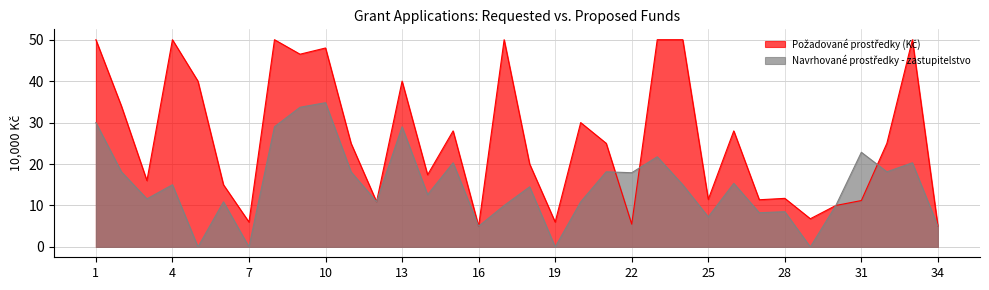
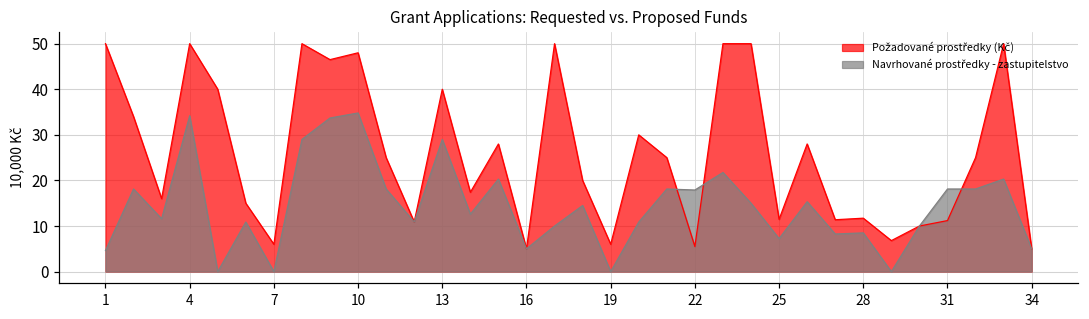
  {
    "Požadované prostředky (Kč)": {
      "1": 50,
      "4": 50,
      "7": 6,
      "10": 48,
      "13": 40,
      "19": 6,
      "22": 5,
      "25": 11,
      "28": 12,
      "31": 11
    },
    "Navrhované prostředky - zastupitelstvo": {
-     "1": 30,
-     "4": 15,
+     "1": 5,
+     "4": 34,
      "7": 0,
      "10": 35,
      "13": 29,
      "19": 0,
      "22": 18,
      "25": 7,
      "28": 9,
-     "31": 23
+     "31": 18
    }
  }
